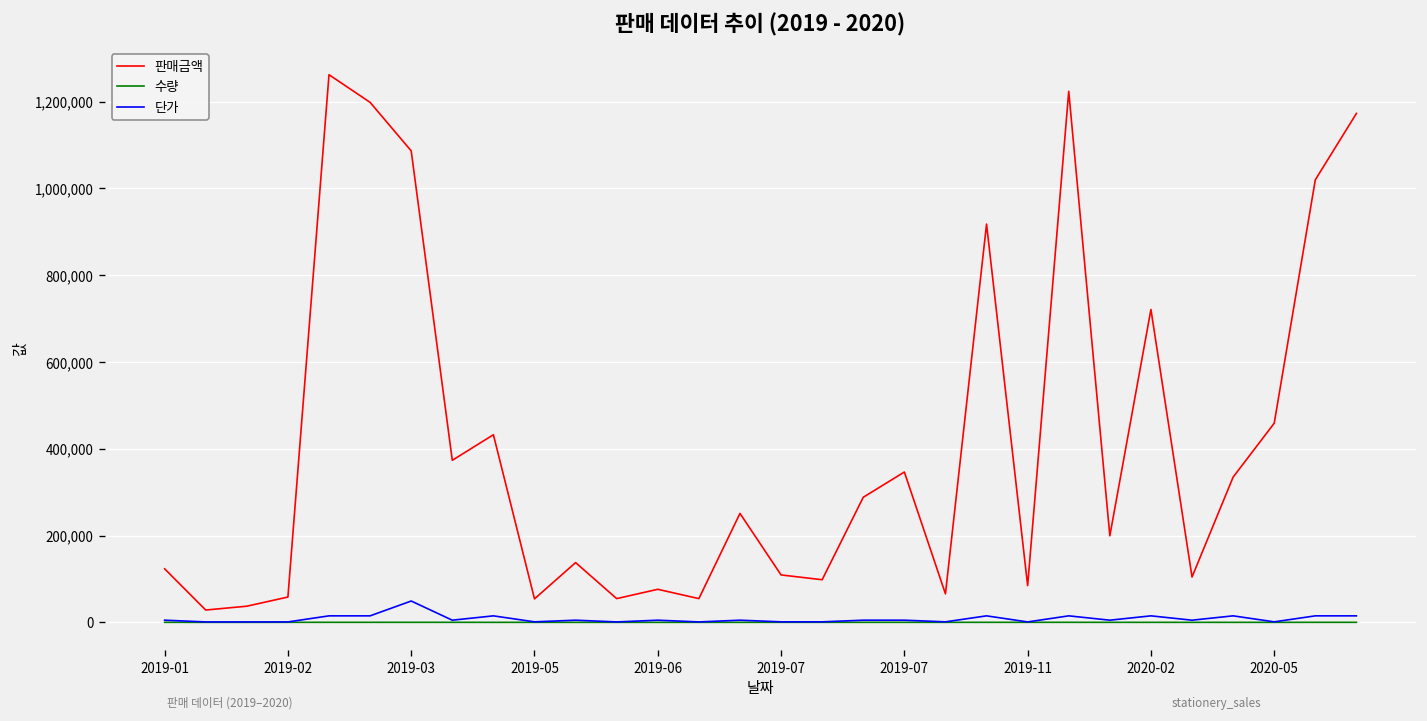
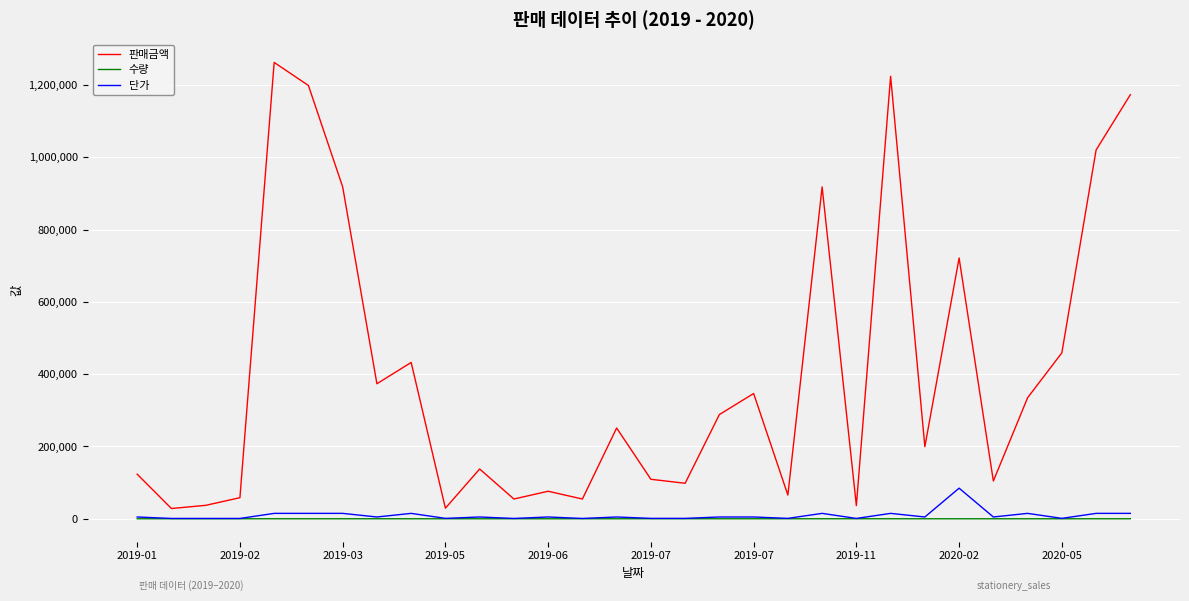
  {
    "판매금액": {
      "2019-01": "120,000",
      "2019-02": "60,000",
-     "2019-03": "1,090,000",
-     "2019-05": "50,000",
+     "2019-03": "920,000",
+     "2019-05": "30,000",
      "2019-06": "80,000",
-     "2019-11": "80,000",
+     "2019-11": "40,000",
      "2020-02": "720,000",
      "2020-05": "460,000"
    },
    "수량": {
      "2019-03": "0",
      "2020-02": "0"
    },
    "단가": {
-     "2019-03": "50,000",
-     "2020-02": "20,000"
+     "2019-03": "20,000",
+     "2020-02": "80,000"
    }
  }
